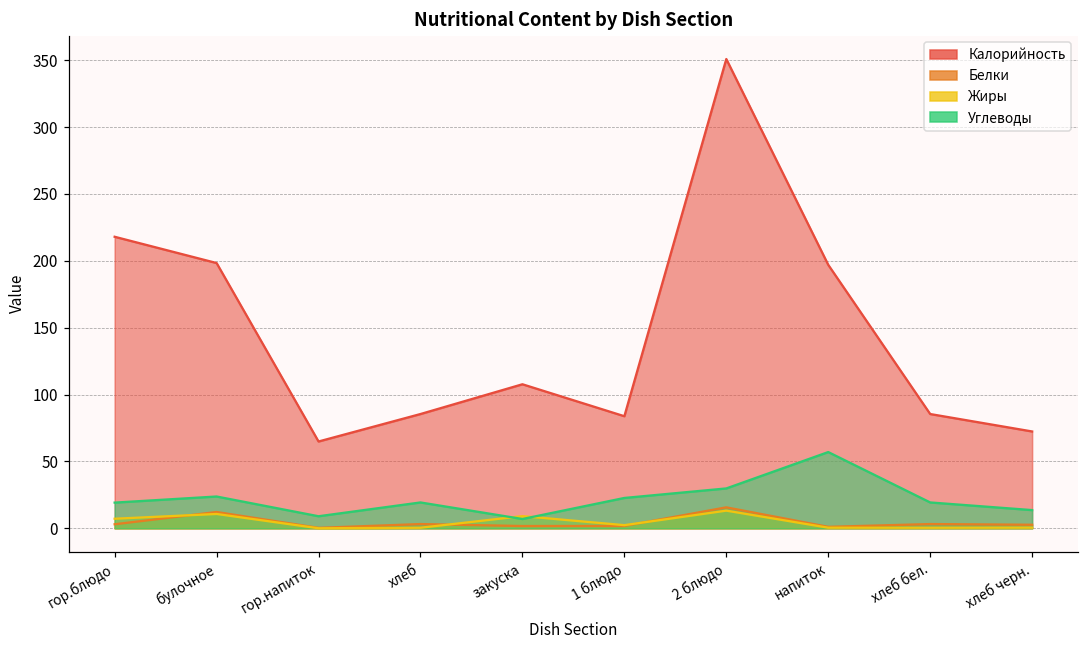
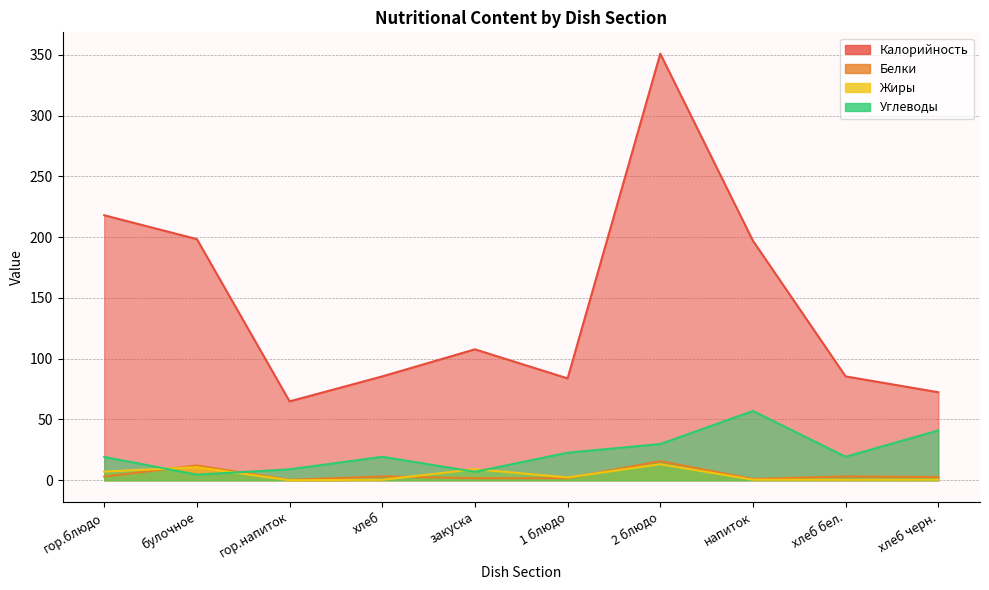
  {
    "Жиры": {
      "гор.блюдо": 7,
      "хлеб": 0,
      "закуска": 9,
      "2 блюдо": 13,
      "хлеб бел.": 0,
      "хлеб черн.": 0
    },
    "Углеводы": {
      "гор.блюдо": 19,
-     "булочное": 24,
+     "булочное": 5,
      "гор.напиток": 9,
      "хлеб": 19,
      "закуска": 7,
      "1 блюдо": 23,
      "2 блюдо": 30,
      "напиток": 57,
      "хлеб бел.": 19,
-     "хлеб черн.": 14
+     "хлеб черн.": 41
    }
  }
